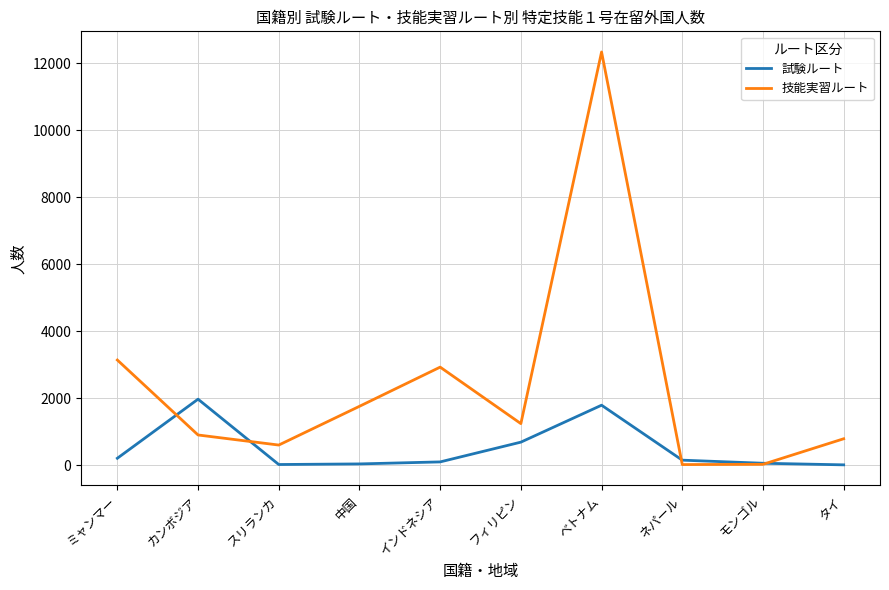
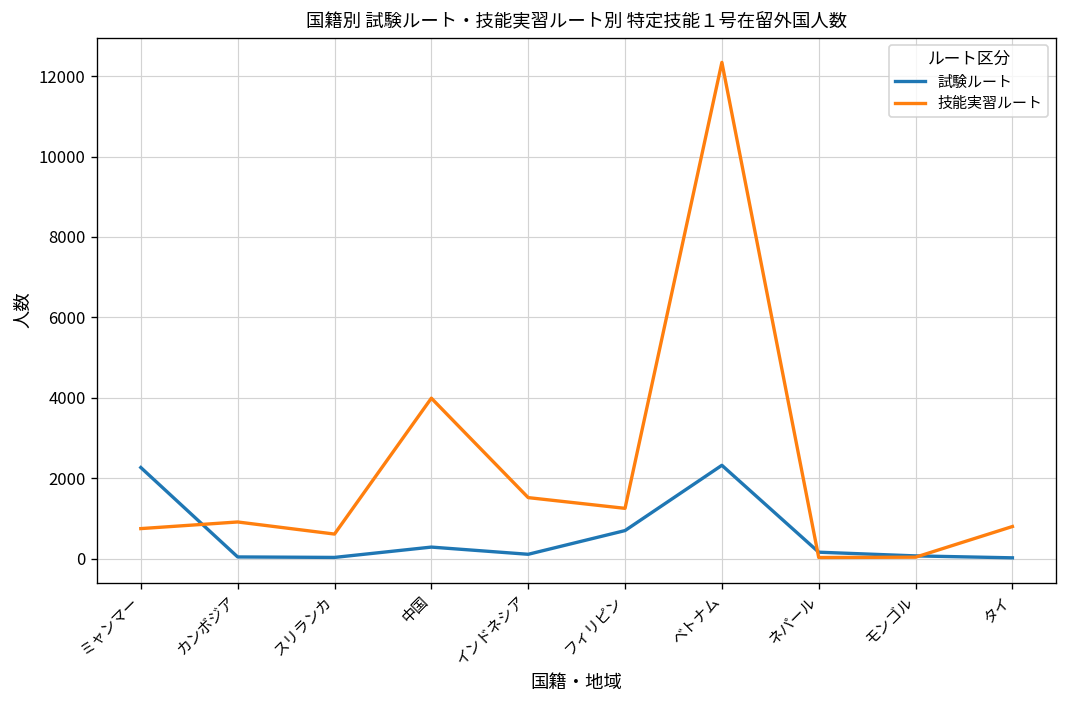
  {
    "試験ルート": {
-     "ミャンマー": 200,
-     "カンボジア": 2000,
+     "ミャンマー": 2300,
+     "カンボジア": 0,
      "スリランカ": 0,
-     "中国": 0,
+     "中国": 300,
      "インドネシア": 100,
      "フィリピン": 700,
-     "ベトナム": 1800,
+     "ベトナム": 2300,
      "ネパール": 200,
      "タイ": 0
    },
    "技能実習ルート": {
-     "ミャンマー": 3100,
+     "ミャンマー": 700,
      "カンボジア": 900,
      "スリランカ": 600,
-     "中国": 1800,
-     "インドネシア": 2900,
+     "中国": 4000,
+     "インドネシア": 1500,
      "フィリピン": 1200,
      "ベトナム": 12300,
      "ネパール": 0,
      "タイ": 800
    }
  }
